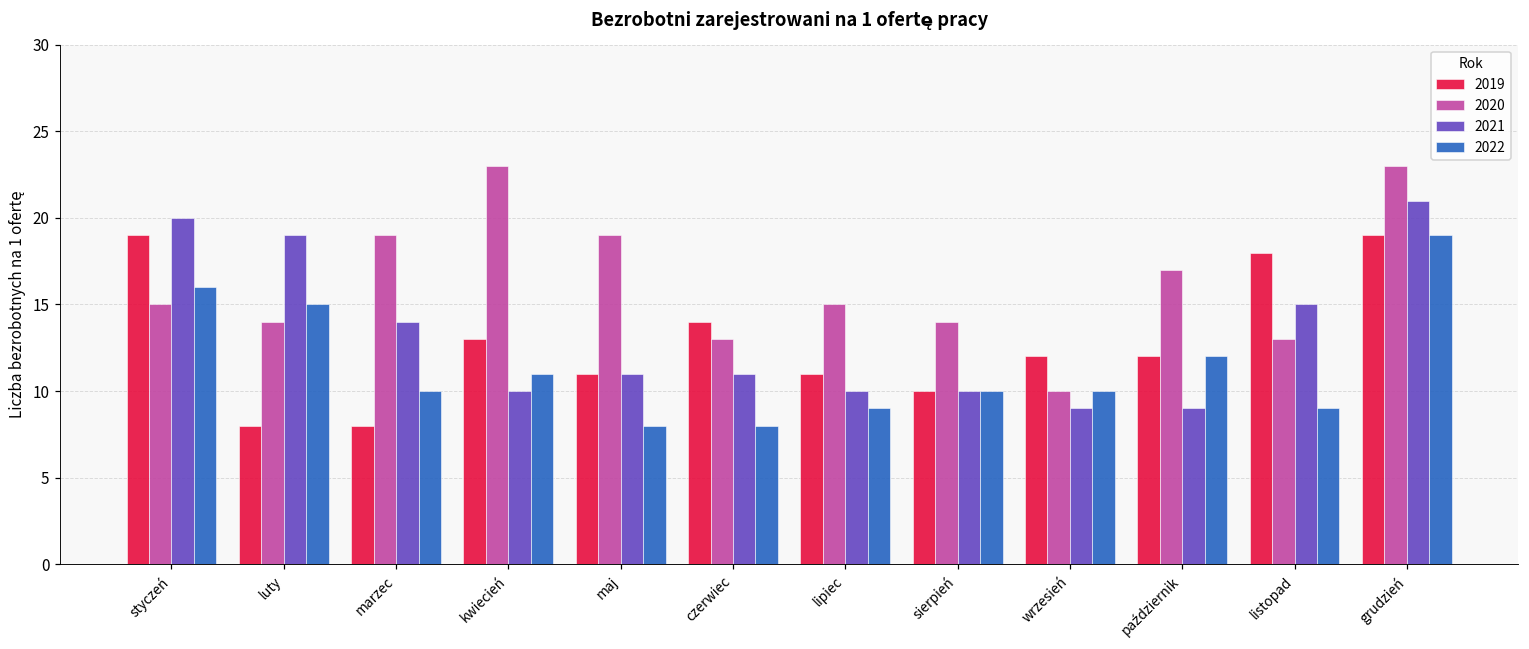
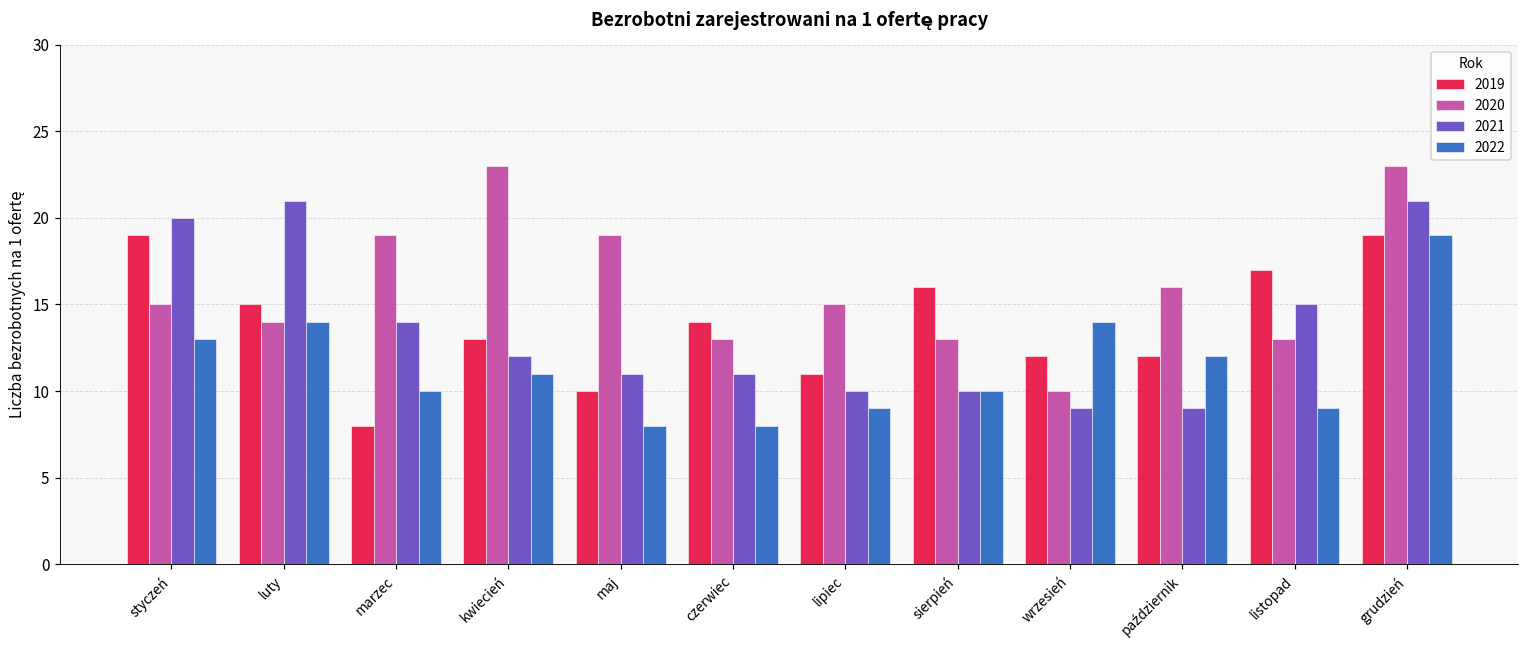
  {
    "2019": {
      "styczeń": 19,
-     "luty": 8,
+     "luty": 15,
      "marzec": 8,
      "kwiecień": 13,
-     "maj": 11,
+     "maj": 10,
      "czerwiec": 14,
      "lipiec": 11,
-     "sierpień": 10,
+     "sierpień": 16,
      "wrzesień": 12,
      "październik": 12,
-     "listopad": 18,
+     "listopad": 17,
      "grudzień": 19
    },
    "2020": {
      "styczeń": 15,
      "luty": 14,
      "marzec": 19,
      "kwiecień": 23,
      "maj": 19,
      "czerwiec": 13,
      "lipiec": 15,
-     "sierpień": 14,
+     "sierpień": 13,
      "wrzesień": 10,
-     "październik": 17,
+     "październik": 16,
      "listopad": 13,
      "grudzień": 23
    },
    "2021": {
      "styczeń": 20,
-     "luty": 19,
+     "luty": 21,
      "marzec": 14,
-     "kwiecień": 10,
+     "kwiecień": 12,
      "maj": 11,
      "czerwiec": 11,
      "lipiec": 10,
      "sierpień": 10,
      "wrzesień": 9,
      "październik": 9,
      "listopad": 15,
      "grudzień": 21
    },
    "2022": {
-     "styczeń": 16,
-     "luty": 15,
+     "styczeń": 13,
+     "luty": 14,
      "marzec": 10,
      "kwiecień": 11,
      "maj": 8,
      "czerwiec": 8,
      "lipiec": 9,
      "sierpień": 10,
-     "wrzesień": 10,
+     "wrzesień": 14,
      "październik": 12,
      "listopad": 9,
      "grudzień": 19
    }
  }
